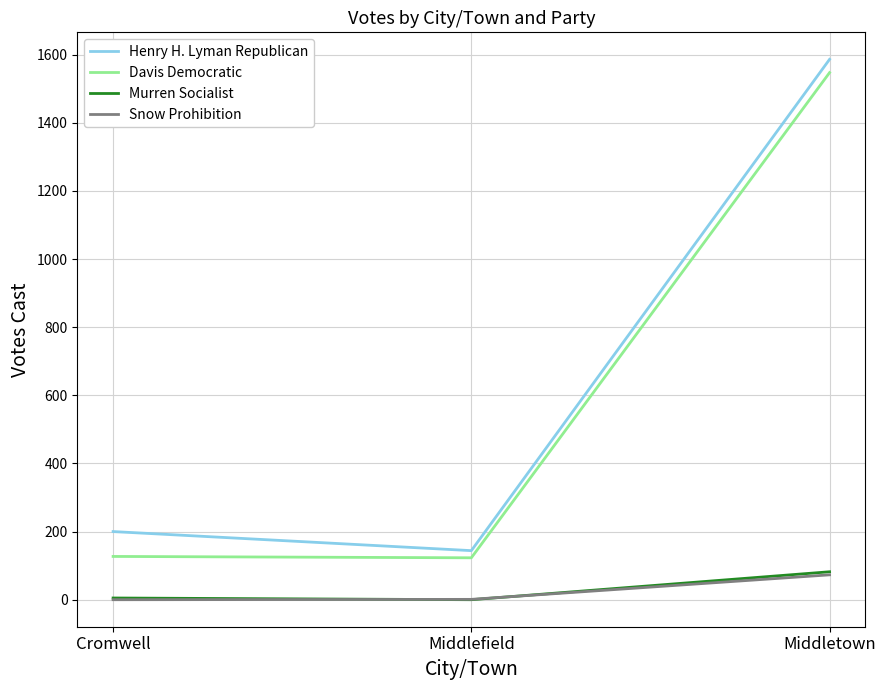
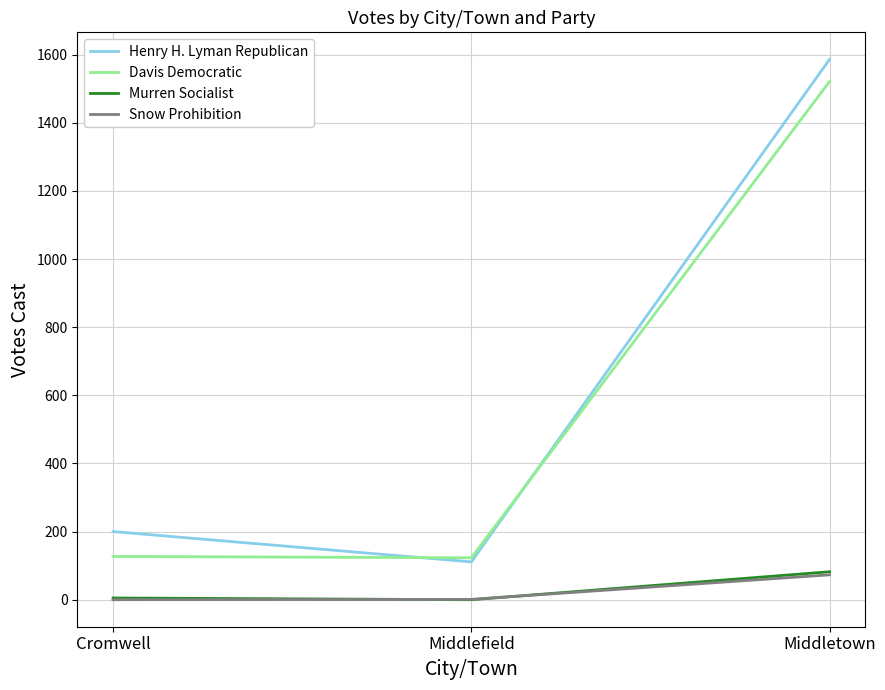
  {
    "Henry H. Lyman Republican": {
      "Cromwell": 200,
-     "Middlefield": 140,
+     "Middlefield": 110,
      "Middletown": 1590
    },
    "Davis Democratic": {
      "Cromwell": 130,
      "Middlefield": 120,
-     "Middletown": 1550
+     "Middletown": 1520
    },
    "Murren Socialist": {
      "Middletown": 80
    },
    "Snow Prohibition": {
      "Middletown": 70
    }
  }
